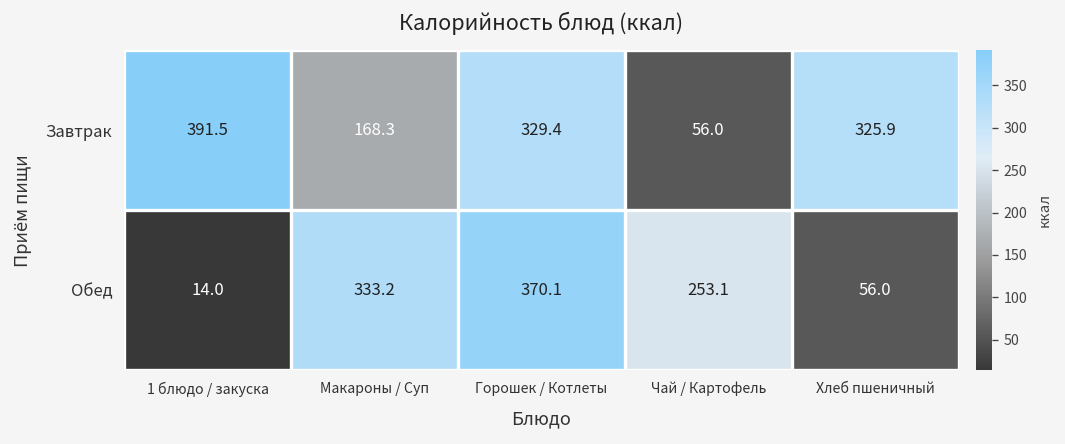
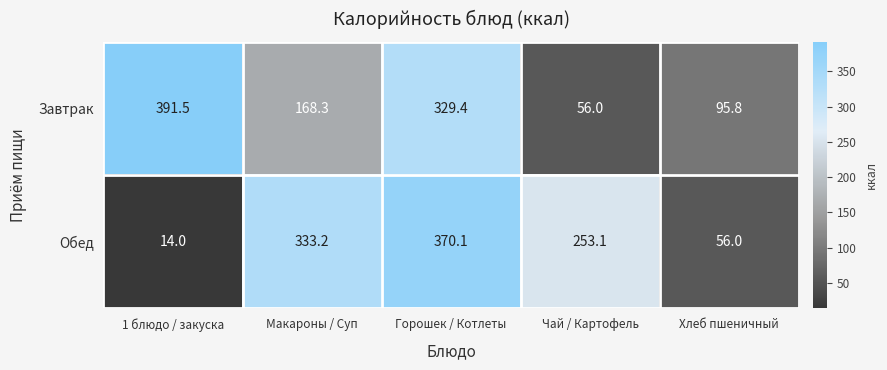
  {
    "Завтрак": {
      "1 блюдо / закуска": 391.5,
      "Макароны / Суп": 168.3,
      "Горошек / Котлеты": 329.4,
      "Чай / Картофель": 56.0,
-     "Хлеб пшеничный": 325.9
+     "Хлеб пшеничный": 95.8
    },
    "Обед": {
      "1 блюдо / закуска": 14.0,
      "Макароны / Суп": 333.2,
      "Горошек / Котлеты": 370.1,
      "Чай / Картофель": 253.1,
      "Хлеб пшеничный": 56.0
    }
  }
